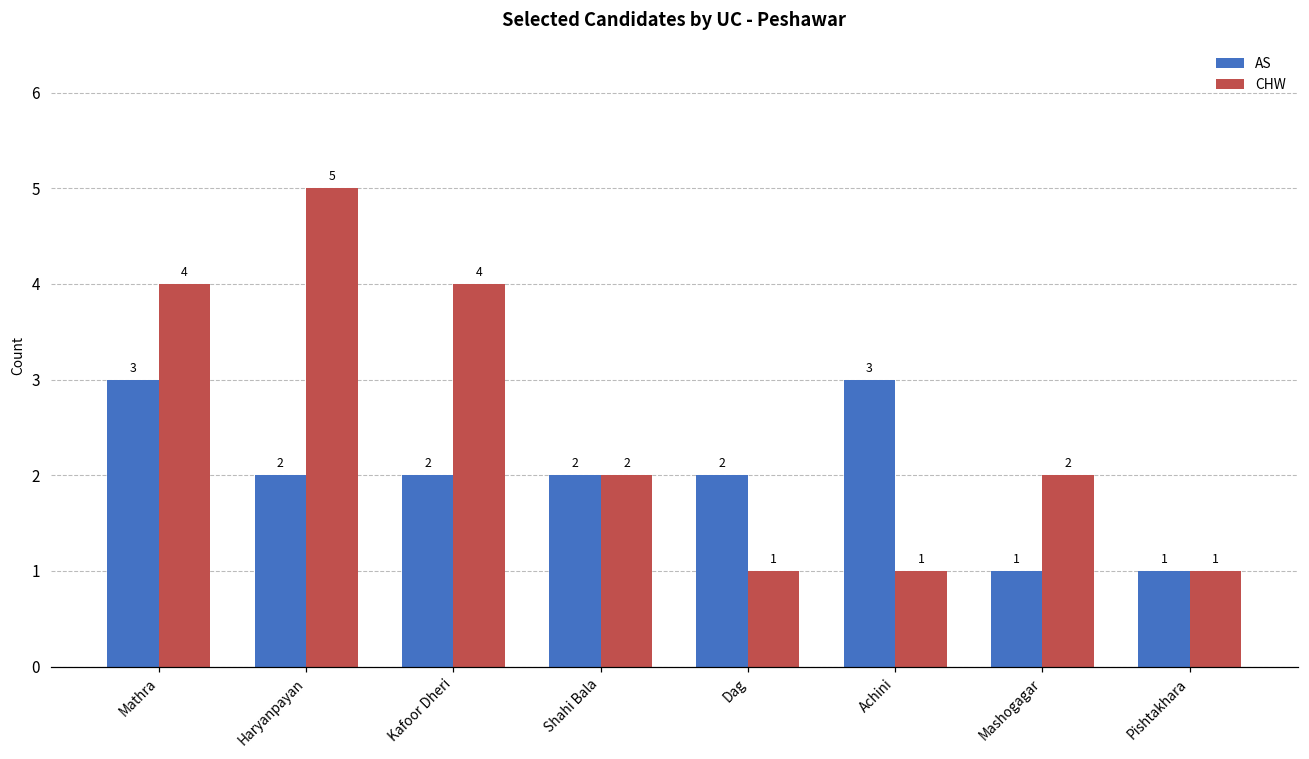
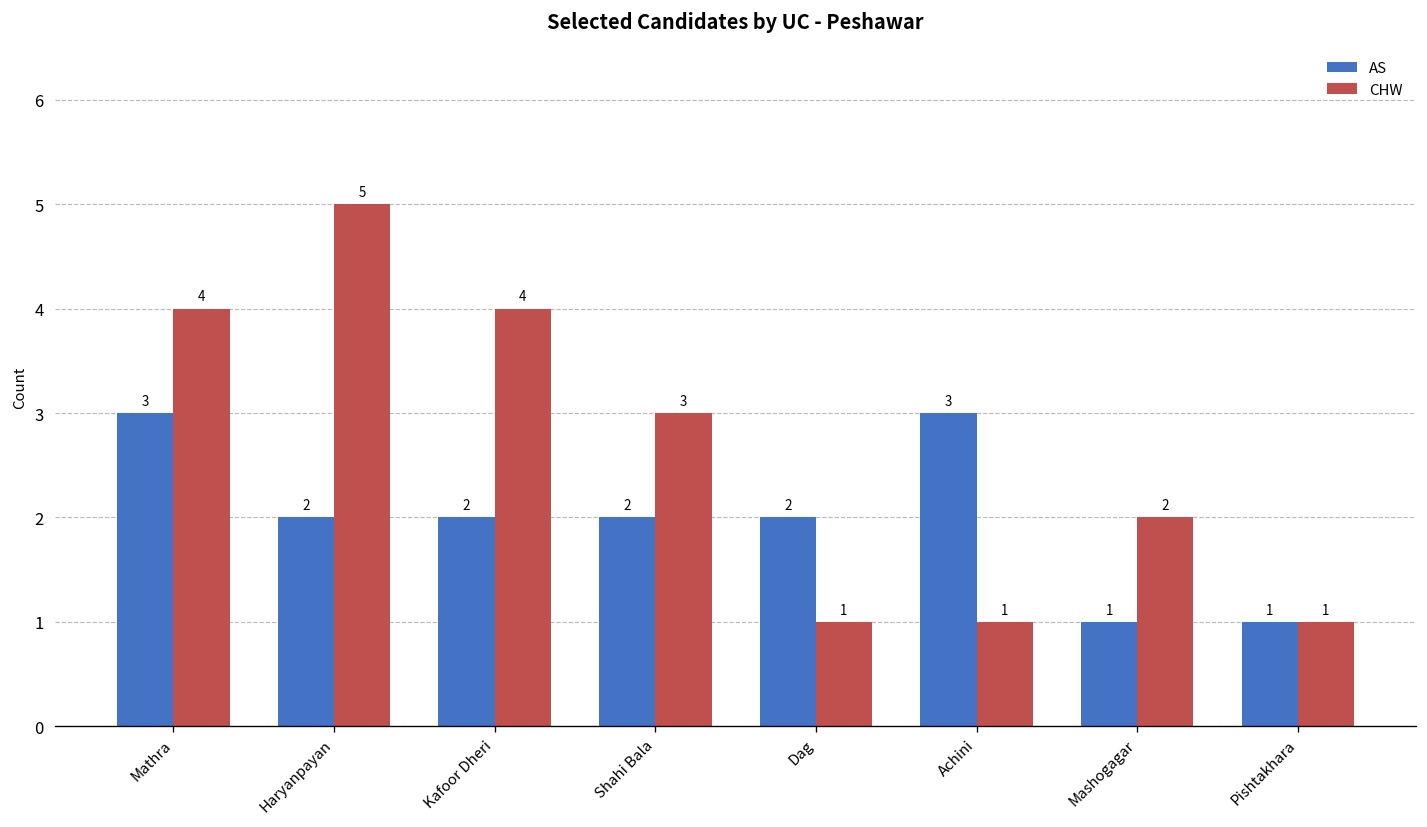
  {
    "AS": {
      "Mathra": 3,
      "Haryanpayan": 2,
      "Kafoor Dheri": 2,
      "Shahi Bala": 2,
      "Dag": 2,
      "Achini": 3,
      "Mashogagar": 1,
      "Pishtakhara": 1
    },
    "CHW": {
      "Mathra": 4,
      "Haryanpayan": 5,
      "Kafoor Dheri": 4,
-     "Shahi Bala": 2,
+     "Shahi Bala": 3,
      "Dag": 1,
      "Achini": 1,
      "Mashogagar": 2,
      "Pishtakhara": 1
    }
  }
